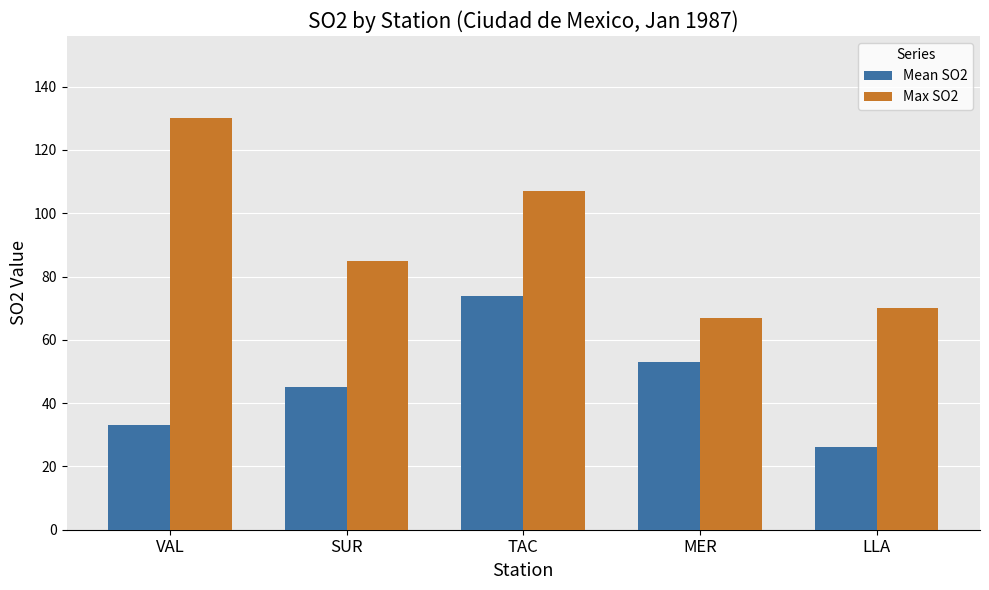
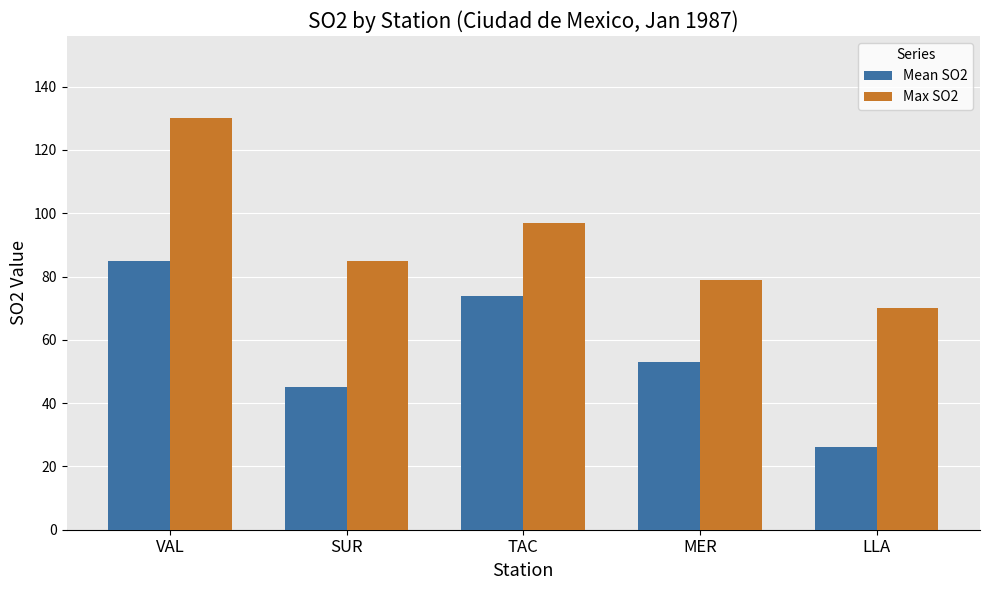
  {
    "Mean SO2": {
-     "VAL": 33,
+     "VAL": 85,
      "SUR": 45,
      "TAC": 74,
      "MER": 53,
      "LLA": 26
    },
    "Max SO2": {
      "VAL": 130,
      "SUR": 85,
-     "TAC": 107,
-     "MER": 67,
+     "TAC": 97,
+     "MER": 79,
      "LLA": 70
    }
  }
